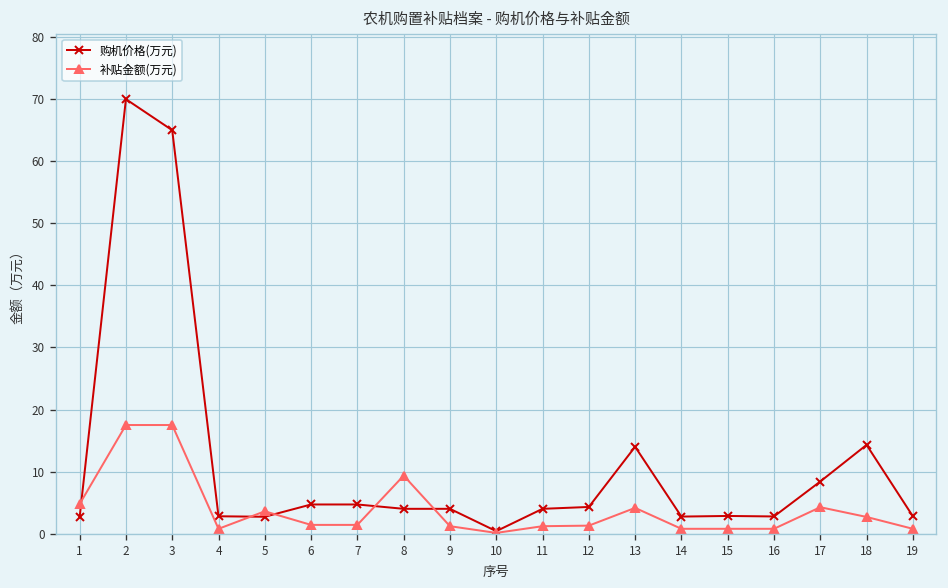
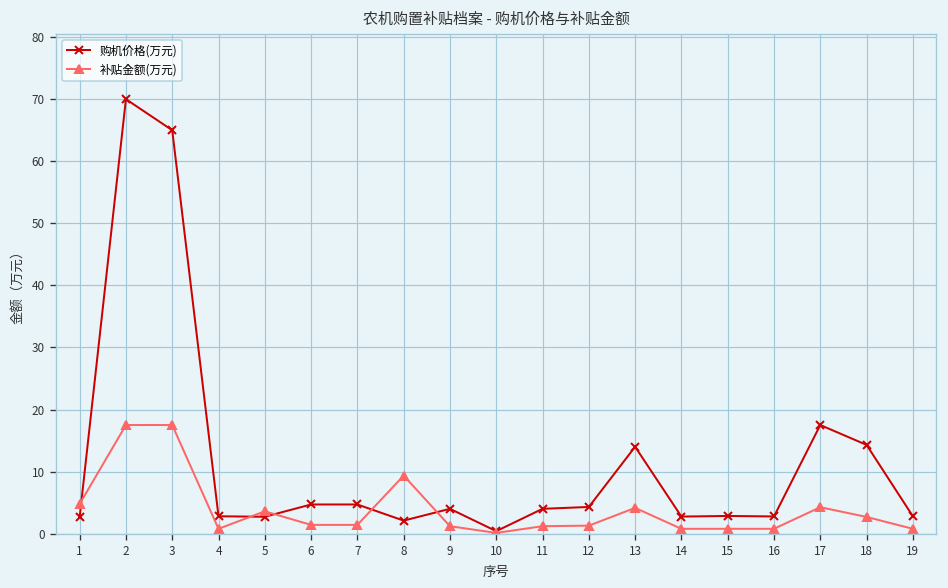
  {
    "购机价格(万元)": {
      "1": 3,
      "2": 70,
      "3": 65,
      "4": 3,
      "5": 3,
      "6": 5,
      "7": 5,
-     "8": 4,
+     "8": 2,
      "9": 4,
      "11": 4,
      "12": 4,
      "13": 14,
      "14": 3,
      "15": 3,
      "16": 3,
-     "17": 8,
+     "17": 18,
      "18": 14,
      "19": 3
    },
    "补贴金额(万元)": {
      "1": 5,
      "2": 18,
      "3": 18,
      "4": 1,
      "5": 4,
      "6": 1,
      "7": 1,
      "8": 9,
      "9": 1,
      "11": 1,
      "12": 1,
      "13": 4,
      "14": 1,
      "15": 1,
      "16": 1,
      "17": 4,
      "18": 3,
      "19": 1
    }
  }
